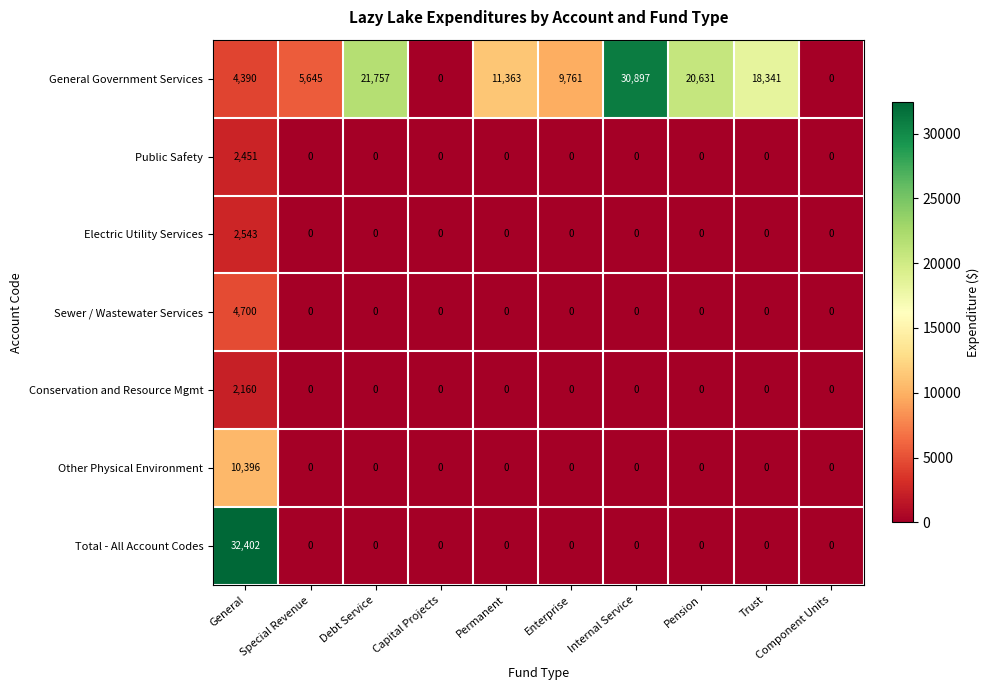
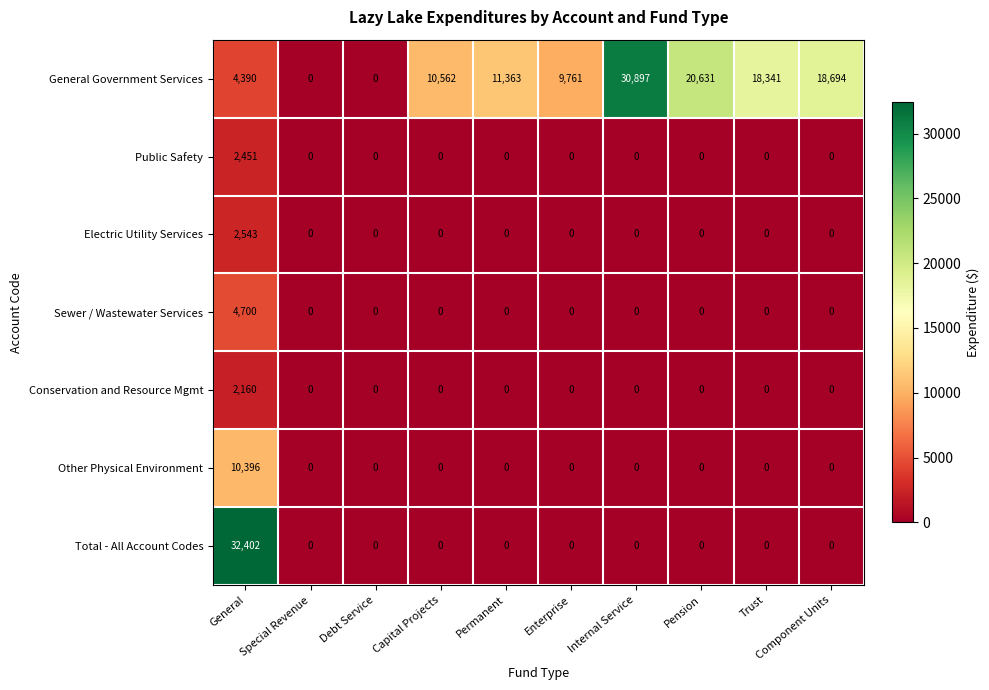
  {
    "General Government Services": {
      "General": "4,390",
-     "Special Revenue": "5,645",
-     "Debt Service": "21,757",
-     "Capital Projects": "0",
+     "Special Revenue": "0",
+     "Debt Service": "0",
+     "Capital Projects": "10,562",
      "Permanent": "11,363",
      "Enterprise": "9,761",
      "Internal Service": "30,897",
      "Pension": "20,631",
      "Trust": "18,341",
-     "Component Units": "0"
+     "Component Units": "18,694"
    },
    "Public Safety": {
      "General": "2,451",
      "Special Revenue": "0",
      "Debt Service": "0",
      "Capital Projects": "0",
      "Permanent": "0",
      "Enterprise": "0",
      "Internal Service": "0",
      "Pension": "0",
      "Trust": "0",
      "Component Units": "0"
    },
    "Electric Utility Services": {
      "General": "2,543",
      "Special Revenue": "0",
      "Debt Service": "0",
      "Capital Projects": "0",
      "Permanent": "0",
      "Enterprise": "0",
      "Internal Service": "0",
      "Pension": "0",
      "Trust": "0",
      "Component Units": "0"
    },
    "Sewer / Wastewater Services": {
      "General": "4,700",
      "Special Revenue": "0",
      "Debt Service": "0",
      "Capital Projects": "0",
      "Permanent": "0",
      "Enterprise": "0",
      "Internal Service": "0",
      "Pension": "0",
      "Trust": "0",
      "Component Units": "0"
    },
    "Conservation and Resource Mgmt": {
      "General": "2,160",
      "Special Revenue": "0",
      "Debt Service": "0",
      "Capital Projects": "0",
      "Permanent": "0",
      "Enterprise": "0",
      "Internal Service": "0",
      "Pension": "0",
      "Trust": "0",
      "Component Units": "0"
    },
    "Other Physical Environment": {
      "General": "10,396",
      "Special Revenue": "0",
      "Debt Service": "0",
      "Capital Projects": "0",
      "Permanent": "0",
      "Enterprise": "0",
      "Internal Service": "0",
      "Pension": "0",
      "Trust": "0",
      "Component Units": "0"
    },
    "Total - All Account Codes": {
      "General": "32,402",
      "Special Revenue": "0",
      "Debt Service": "0",
      "Capital Projects": "0",
      "Permanent": "0",
      "Enterprise": "0",
      "Internal Service": "0",
      "Pension": "0",
      "Trust": "0",
      "Component Units": "0"
    }
  }
